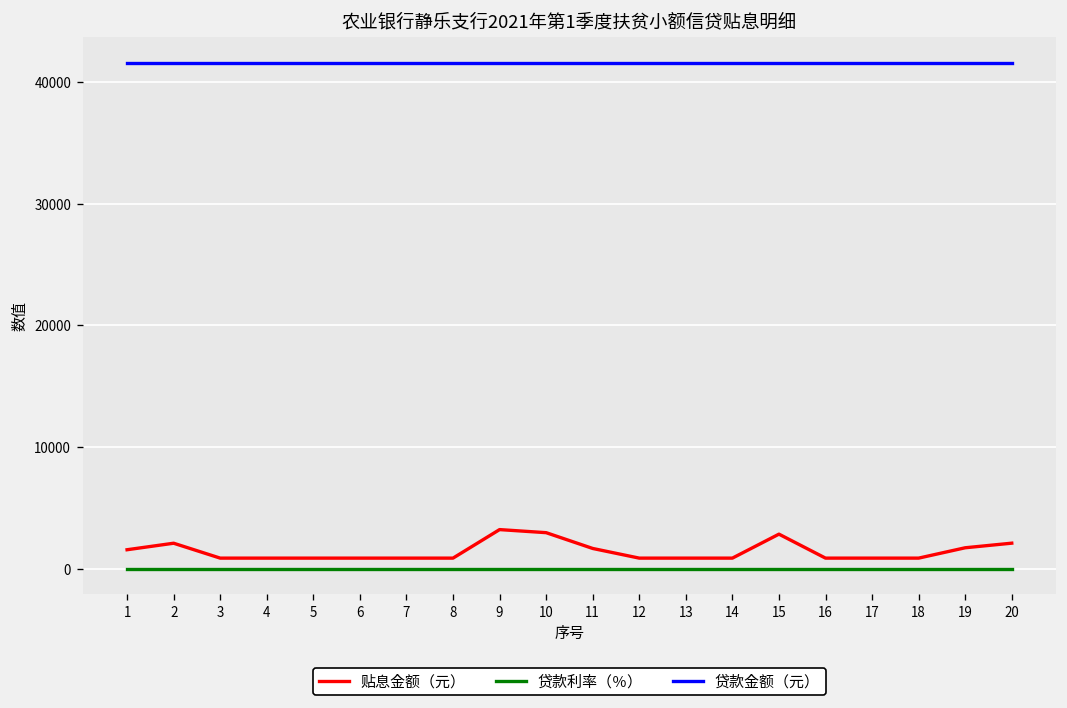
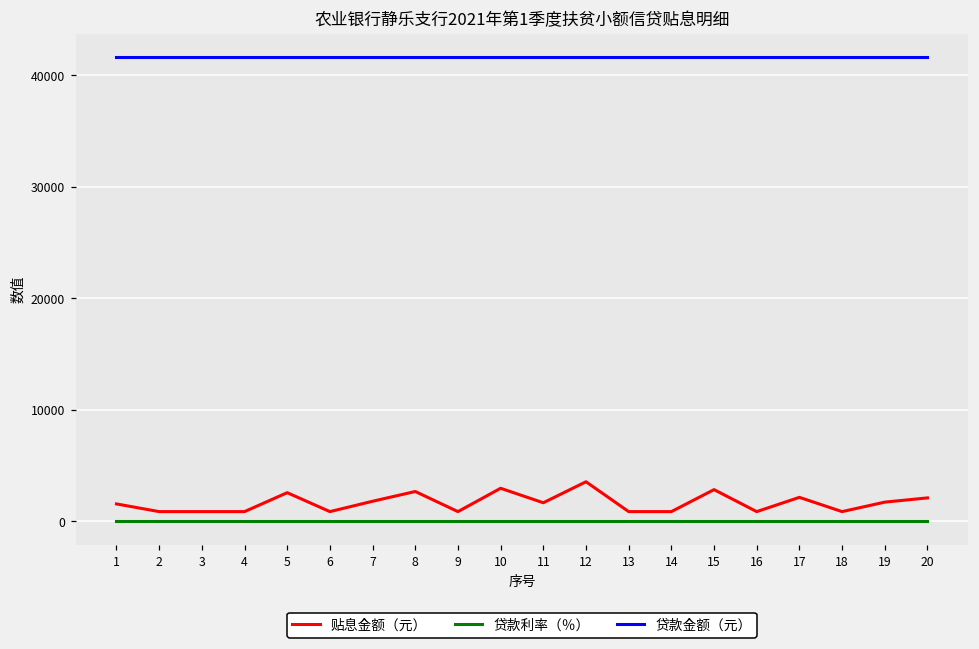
  {
    "贴息金额（元）": {
      "1": 1600,
-     "2": 2100,
+     "2": 900,
      "3": 900,
      "4": 900,
-     "5": 900,
+     "5": 2600,
      "6": 900,
-     "7": 900,
-     "8": 900,
-     "9": 3200,
+     "7": 1800,
+     "8": 2700,
+     "9": 900,
      "10": 3000,
      "11": 1700,
-     "12": 900,
+     "12": 3600,
      "13": 900,
      "14": 900,
      "15": 2900,
      "16": 900,
-     "17": 900,
+     "17": 2200,
      "18": 900,
      "19": 1700,
      "20": 2100
    },
    "贷款利率（％）": {
      "1": 0,
      "2": 0,
      "3": 0,
      "4": 0,
      "5": 0,
      "6": 0,
      "7": 0,
      "8": 0,
      "9": 0,
      "10": 0,
      "11": 0,
      "12": 0,
      "13": 0,
      "14": 0,
      "15": 0,
      "16": 0,
      "17": 0,
      "18": 0,
      "19": 0,
      "20": 0
    },
    "贷款金额（元）": {
      "1": 41600,
      "2": 41600,
      "3": 41600,
      "4": 41600,
      "5": 41600,
      "6": 41600,
      "7": 41600,
      "8": 41600,
      "9": 41600,
      "10": 41600,
      "11": 41600,
      "12": 41600,
      "13": 41600,
      "14": 41600,
      "15": 41600,
      "16": 41600,
      "17": 41600,
      "18": 41600,
      "19": 41600,
      "20": 41600
    }
  }
